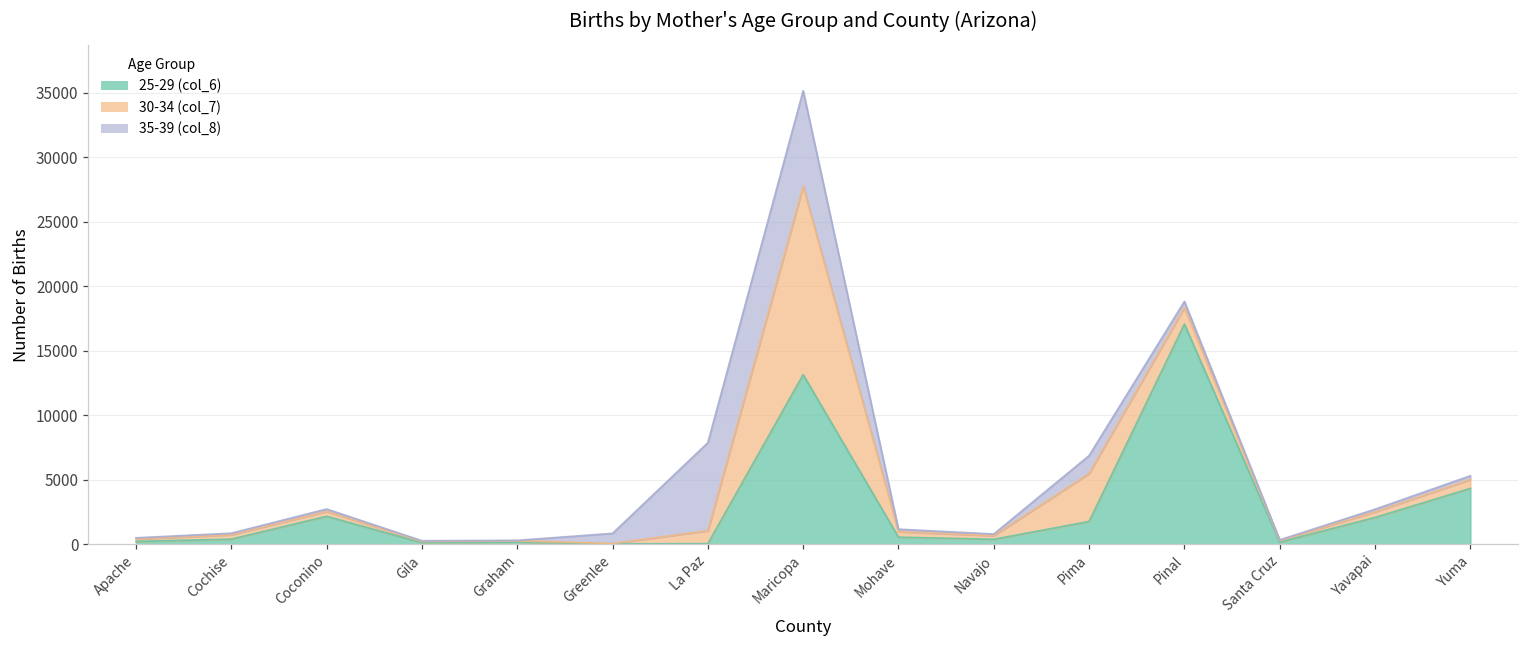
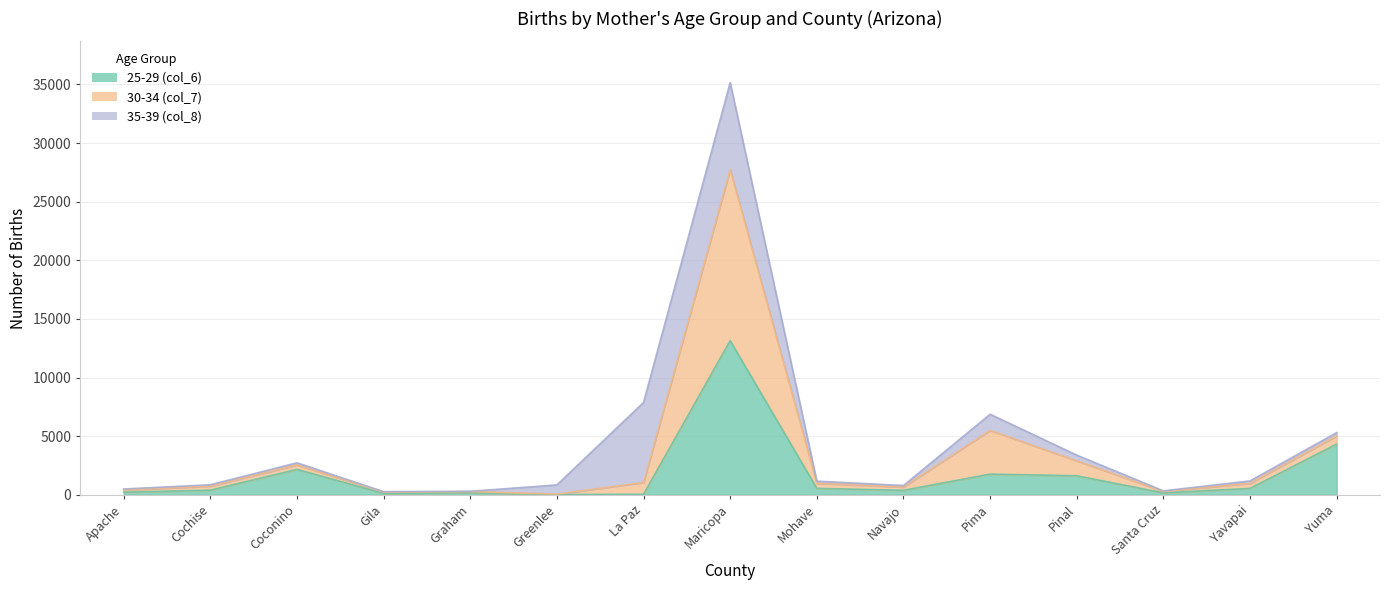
  {
    "25-29 (col_6)": {
      "Cochise": 400,
      "Coconino": 2200,
      "La Paz": 0,
      "Maricopa": 13200,
      "Mohave": 600,
      "Navajo": 400,
      "Pima": 1800,
-     "Pinal": 17100,
-     "Yavapai": 2100,
+     "Pinal": 1600,
+     "Yavapai": 600,
      "Yuma": 4300
    },
    "30-34 (col_7)": {
      "La Paz": 1000,
      "Maricopa": 14600,
      "Pima": 3700,
      "Pinal": 1300,
      "Yuma": 700
    },
    "35-39 (col_8)": {
      "Greenlee": 800,
      "La Paz": 6800,
      "Maricopa": 7400,
      "Pima": 1400,
      "Pinal": 500,
      "Yuma": 300
    }
  }
